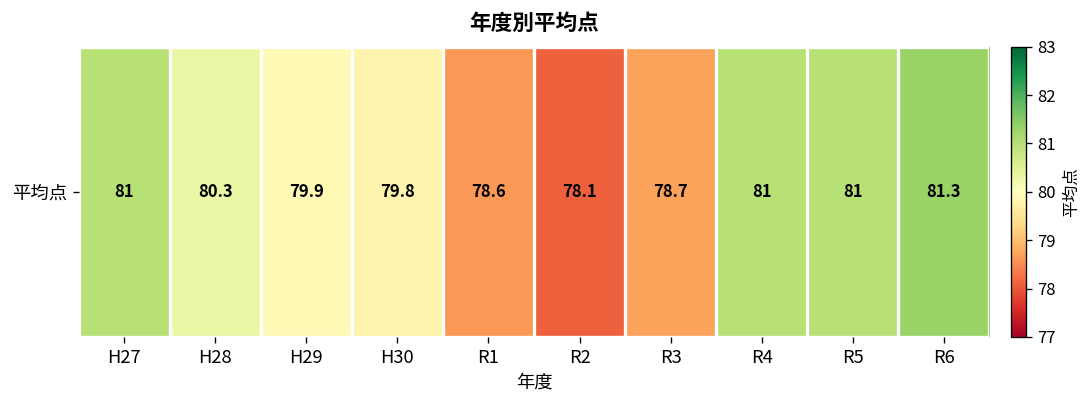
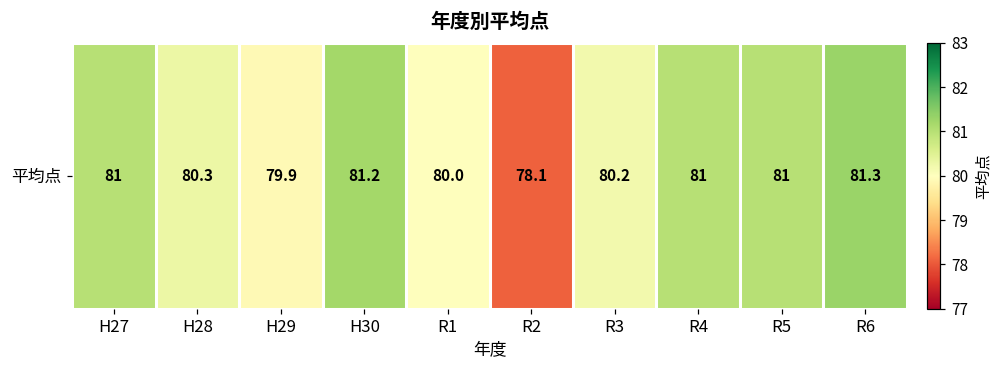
  {
    "平均点": {
      "H27": 81,
      "H28": 80.3,
      "H29": 79.9,
-     "H30": 79.8,
-     "R1": 78.6,
+     "H30": 81.2,
+     "R1": 80.0,
      "R2": 78.1,
-     "R3": 78.7,
+     "R3": 80.2,
      "R4": 81,
      "R5": 81,
      "R6": 81.3
    }
  }
